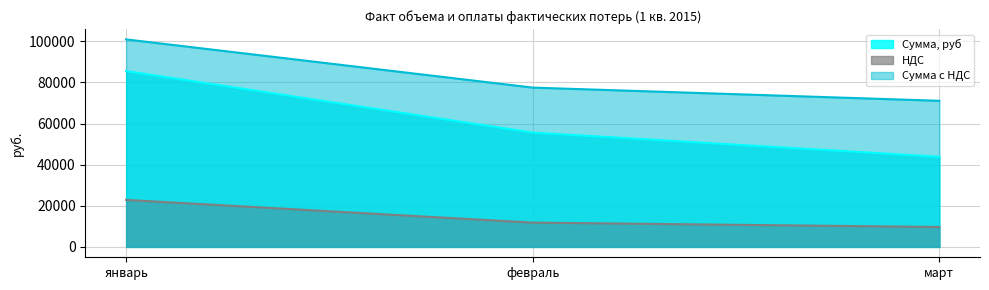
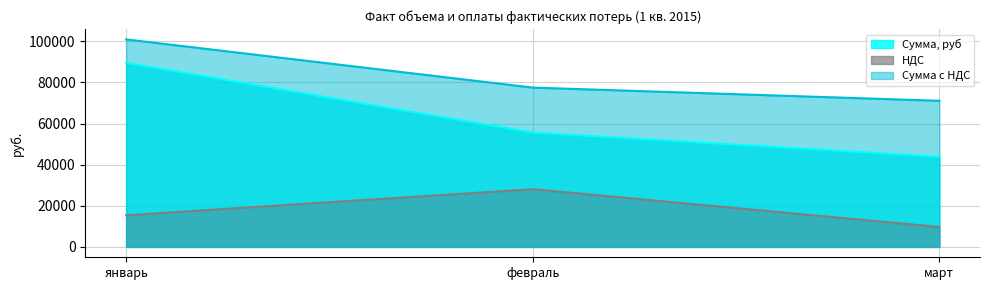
  {
    "Сумма, руб": {
-     "январь": 86000,
+     "январь": 90000,
      "февраль": 56000,
      "март": 44000
    },
    "НДС": {
-     "январь": 23000,
-     "февраль": 12000,
+     "январь": 15000,
+     "февраль": 28000,
      "март": 10000
    },
    "Сумма с НДС": {
      "январь": 101000,
      "февраль": 77000,
      "март": 71000
    }
  }
